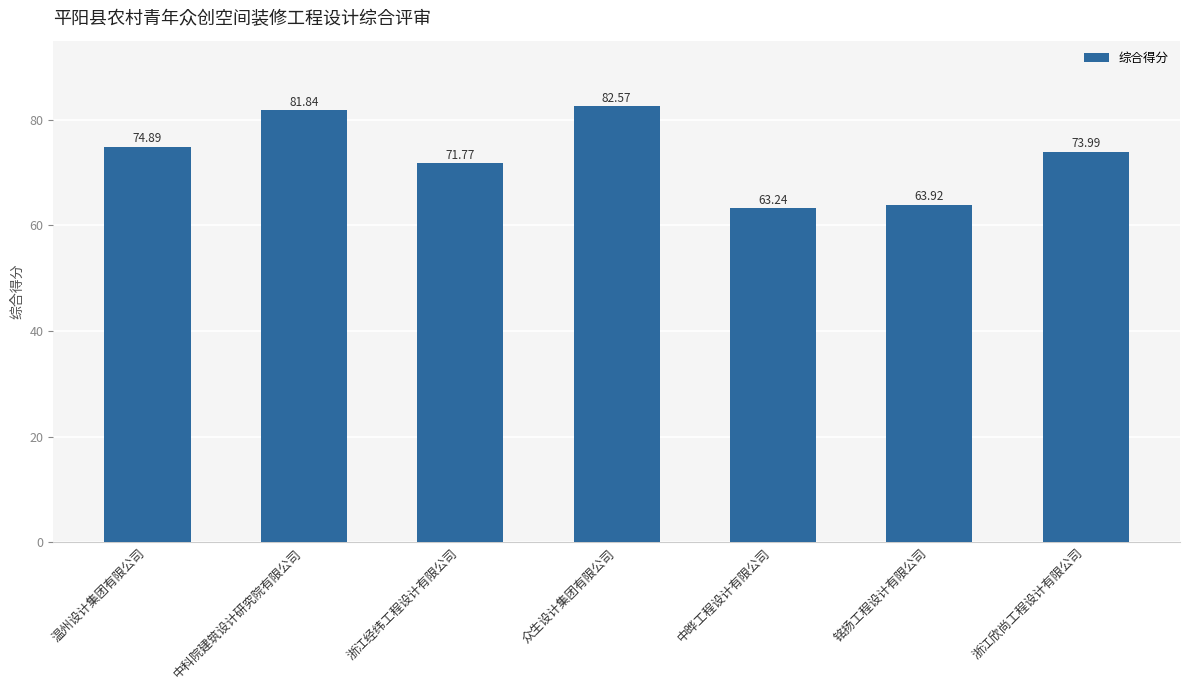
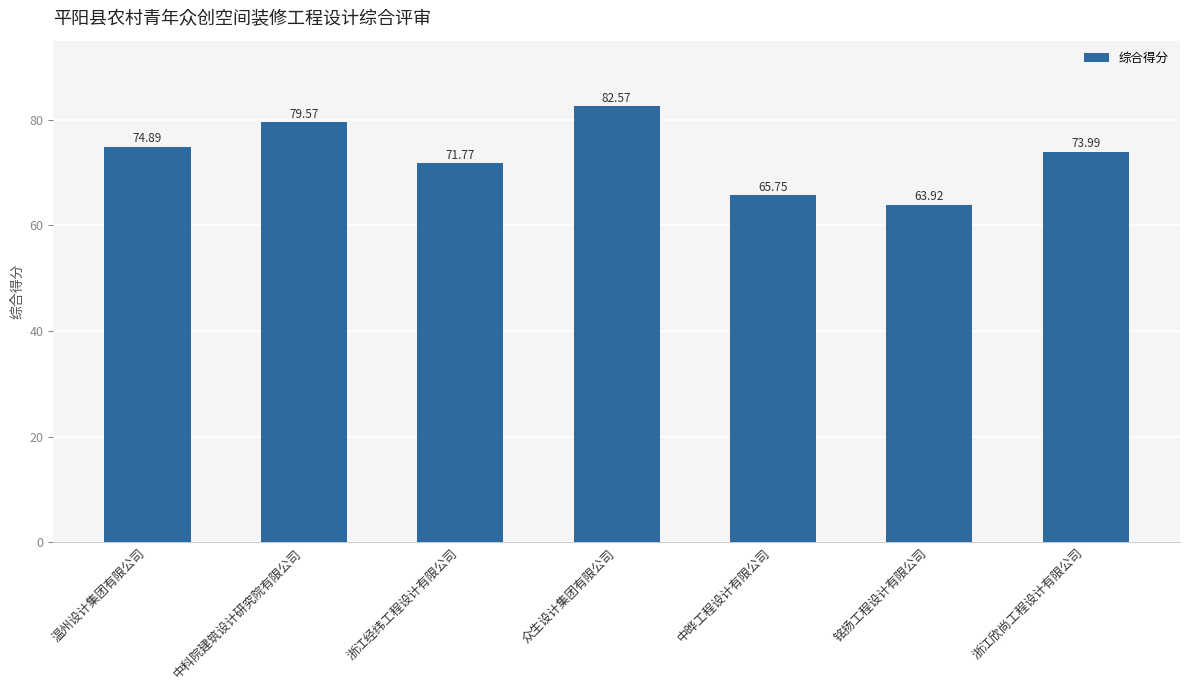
  {
    "温州设计集团有限公司": 74.89,
-   "中科院建筑设计研究院有限公司": 81.84,
+   "中科院建筑设计研究院有限公司": 79.57,
    "浙江经纬工程设计有限公司": 71.77,
    "众生设计集团有限公司": 82.57,
-   "中晔工程设计有限公司": 63.24,
+   "中晔工程设计有限公司": 65.75,
    "铭扬工程设计有限公司": 63.92,
    "浙江欣尚工程设计有限公司": 73.99
  }
